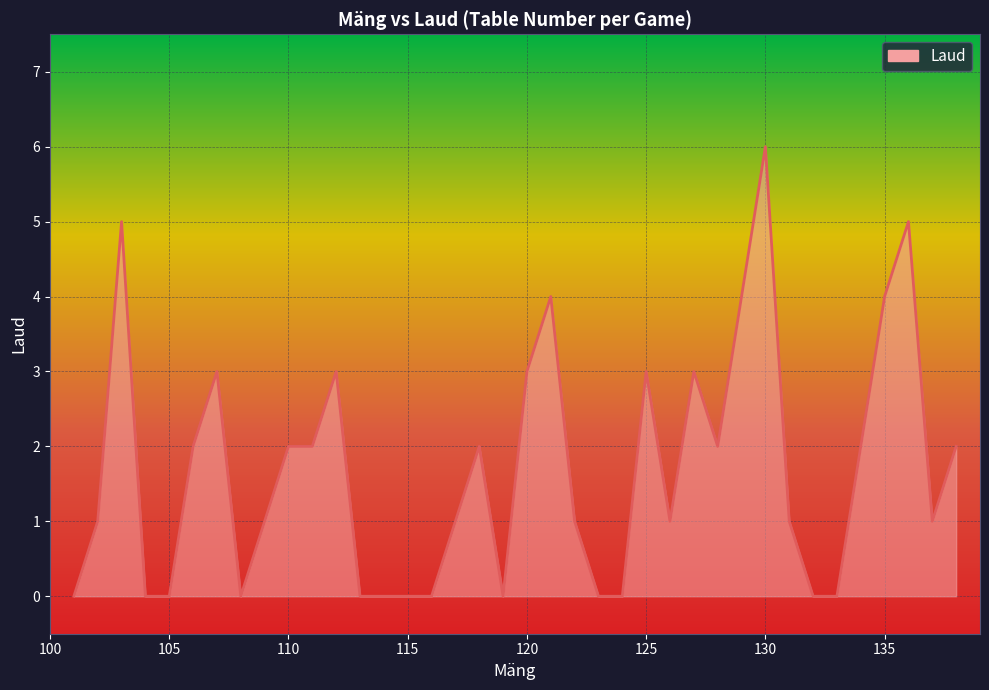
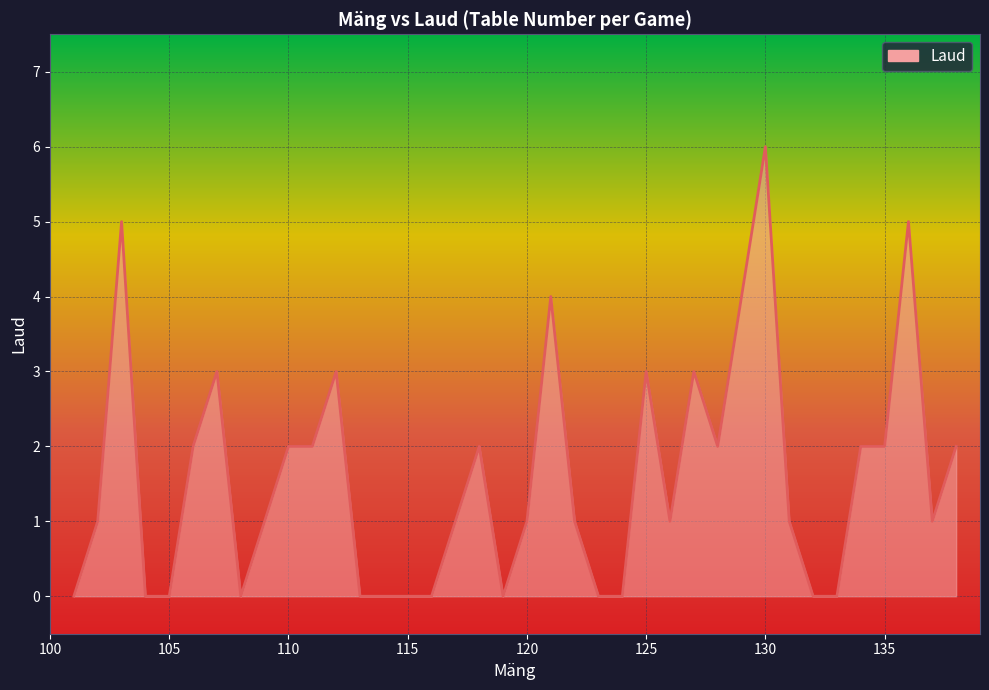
  {
    "105": 0,
    "110": 2,
    "115": 0,
-   "120": 3,
+   "120": 1,
    "125": 3,
    "130": 6,
-   "135": 4
+   "135": 2
  }
